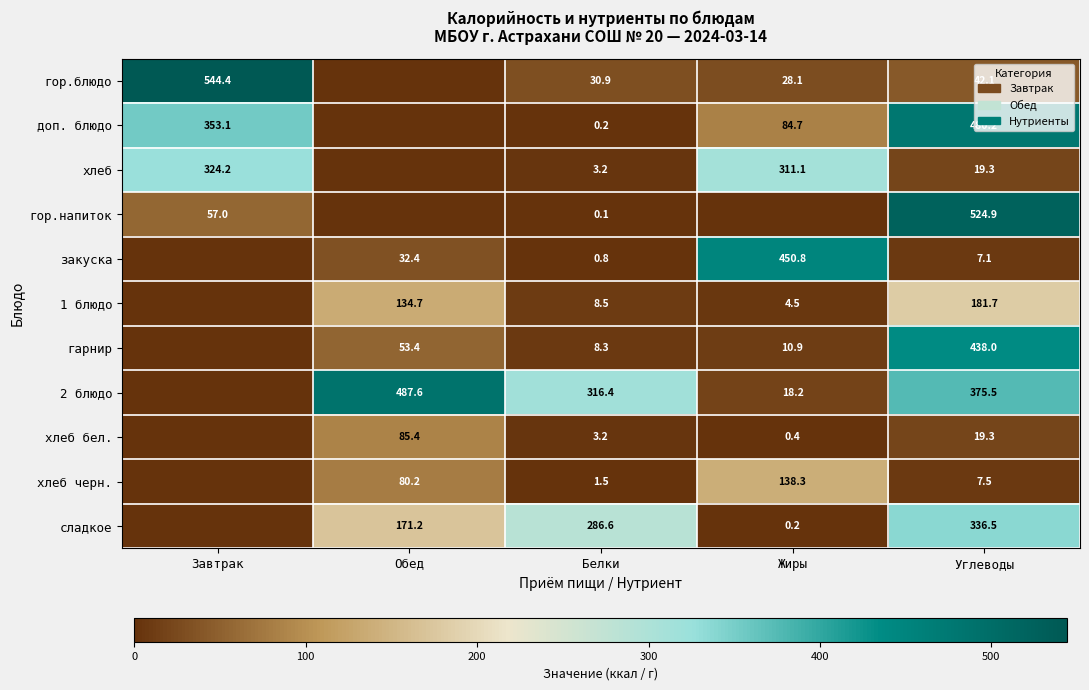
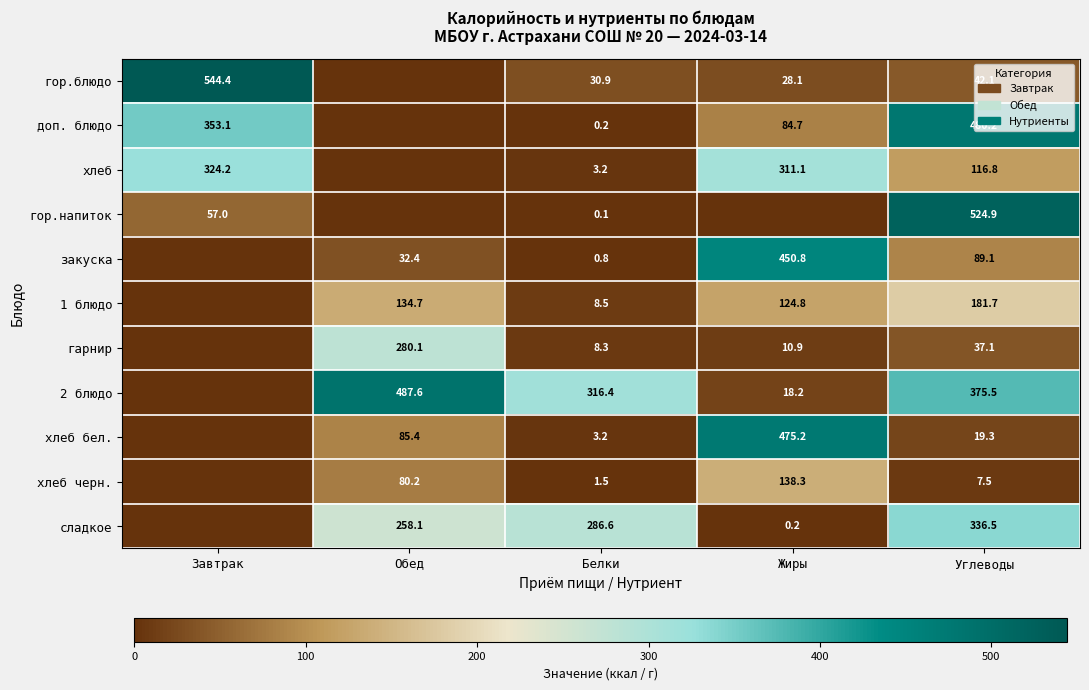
  {
    "гор.блюдо": {
      "Завтрак": 544.4,
      "Белки": 30.9,
      "Жиры": 28.1
    },
    "доп. блюдо": {
      "Завтрак": 353.1,
      "Белки": 0.2,
      "Жиры": 84.7
    },
    "хлеб": {
      "Завтрак": 324.2,
      "Белки": 3.2,
      "Жиры": 311.1,
-     "Углеводы": 19.3
+     "Углеводы": 116.8
    },
    "гор.напиток": {
      "Завтрак": 57.0,
      "Белки": 0.1,
      "Углеводы": 524.9
    },
    "закуска": {
      "Обед": 32.4,
      "Белки": 0.8,
      "Жиры": 450.8,
-     "Углеводы": 7.1
+     "Углеводы": 89.1
    },
    "1 блюдо": {
      "Обед": 134.7,
      "Белки": 8.5,
-     "Жиры": 4.5,
+     "Жиры": 124.8,
      "Углеводы": 181.7
    },
    "гарнир": {
-     "Обед": 53.4,
+     "Обед": 280.1,
      "Белки": 8.3,
      "Жиры": 10.9,
-     "Углеводы": 438.0
+     "Углеводы": 37.1
    },
    "2 блюдо": {
      "Обед": 487.6,
      "Белки": 316.4,
      "Жиры": 18.2,
      "Углеводы": 375.5
    },
    "хлеб бел.": {
      "Обед": 85.4,
      "Белки": 3.2,
-     "Жиры": 0.4,
+     "Жиры": 475.2,
      "Углеводы": 19.3
    },
    "хлеб черн.": {
      "Обед": 80.2,
      "Белки": 1.5,
      "Жиры": 138.3,
      "Углеводы": 7.5
    },
    "сладкое": {
-     "Обед": 171.2,
+     "Обед": 258.1,
      "Белки": 286.6,
      "Жиры": 0.2,
      "Углеводы": 336.5
    }
  }
